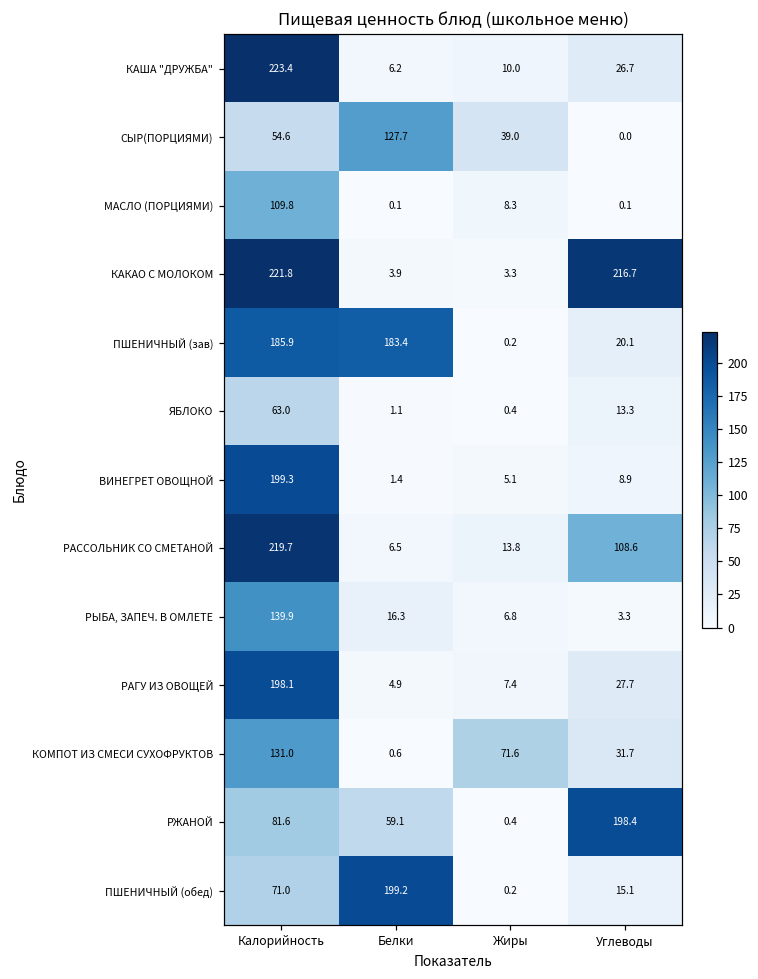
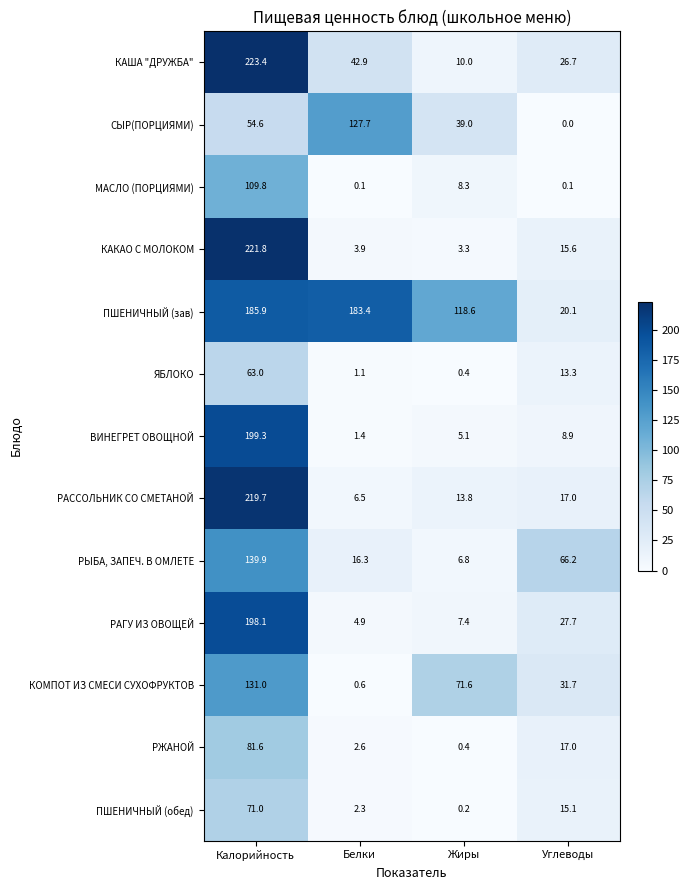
  {
    "КАША \"ДРУЖБА\"": {
      "Калорийность": 223.4,
-     "Белки": 6.2,
+     "Белки": 42.9,
      "Жиры": 10.0,
      "Углеводы": 26.7
    },
    "СЫР(ПОРЦИЯМИ)": {
      "Калорийность": 54.6,
      "Белки": 127.7,
      "Жиры": 39.0,
      "Углеводы": 0.0
    },
    "МАСЛО (ПОРЦИЯМИ)": {
      "Калорийность": 109.8,
      "Белки": 0.1,
      "Жиры": 8.3,
      "Углеводы": 0.1
    },
    "КАКАО С МОЛОКОМ": {
      "Калорийность": 221.8,
      "Белки": 3.9,
      "Жиры": 3.3,
-     "Углеводы": 216.7
+     "Углеводы": 15.6
    },
    "ПШЕНИЧНЫЙ (зав)": {
      "Калорийность": 185.9,
      "Белки": 183.4,
-     "Жиры": 0.2,
+     "Жиры": 118.6,
      "Углеводы": 20.1
    },
    "ЯБЛОКО": {
      "Калорийность": 63.0,
      "Белки": 1.1,
      "Жиры": 0.4,
      "Углеводы": 13.3
    },
    "ВИНЕГРЕТ ОВОЩНОЙ": {
      "Калорийность": 199.3,
      "Белки": 1.4,
      "Жиры": 5.1,
      "Углеводы": 8.9
    },
    "РАССОЛЬНИК СО СМЕТАНОЙ": {
      "Калорийность": 219.7,
      "Белки": 6.5,
      "Жиры": 13.8,
-     "Углеводы": 108.6
+     "Углеводы": 17.0
    },
    "РЫБА, ЗАПЕЧ. В ОМЛЕТЕ": {
      "Калорийность": 139.9,
      "Белки": 16.3,
      "Жиры": 6.8,
-     "Углеводы": 3.3
+     "Углеводы": 66.2
    },
    "РАГУ ИЗ ОВОЩЕЙ": {
      "Калорийность": 198.1,
      "Белки": 4.9,
      "Жиры": 7.4,
      "Углеводы": 27.7
    },
    "КОМПОТ ИЗ СМЕСИ СУХОФРУКТОВ": {
      "Калорийность": 131.0,
      "Белки": 0.6,
      "Жиры": 71.6,
      "Углеводы": 31.7
    },
    "РЖАНОЙ": {
      "Калорийность": 81.6,
-     "Белки": 59.1,
+     "Белки": 2.6,
      "Жиры": 0.4,
-     "Углеводы": 198.4
+     "Углеводы": 17.0
    },
    "ПШЕНИЧНЫЙ (обед)": {
      "Калорийность": 71.0,
-     "Белки": 199.2,
+     "Белки": 2.3,
      "Жиры": 0.2,
      "Углеводы": 15.1
    }
  }
